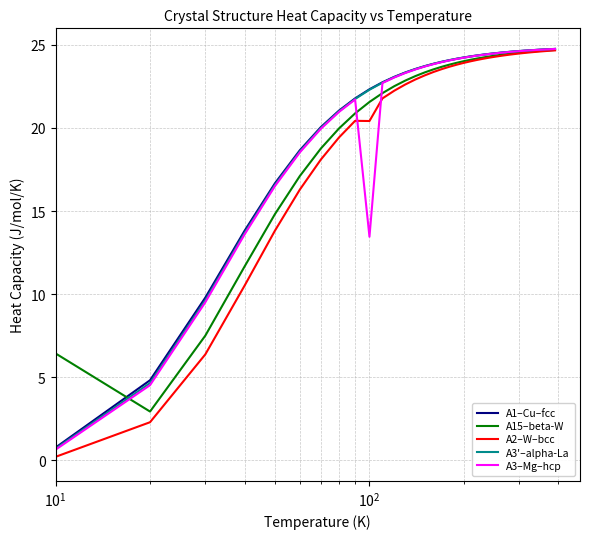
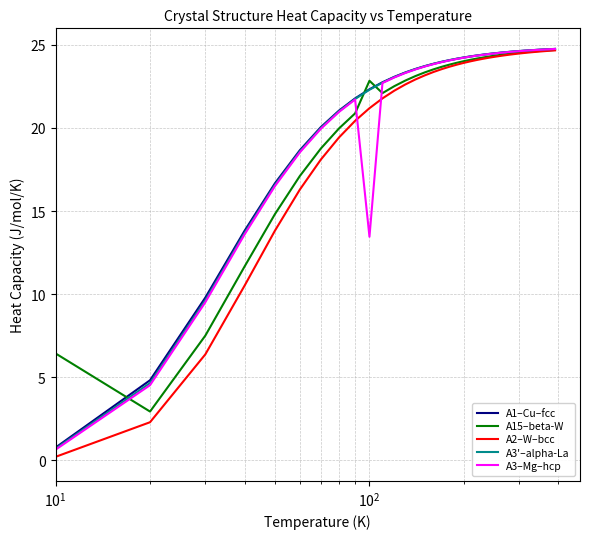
  {
    "A15–beta-W": {
      "10^1": 6.4,
-     "10^2": 21.6
+     "10^2": 22.8
    },
    "A2–W–bcc": {
      "10^1": 0.2,
-     "10^2": 20.4
+     "10^2": 21.2
    },
    "A3–Mg–hcp": {
      "10^2": 13.5
    }
  }
